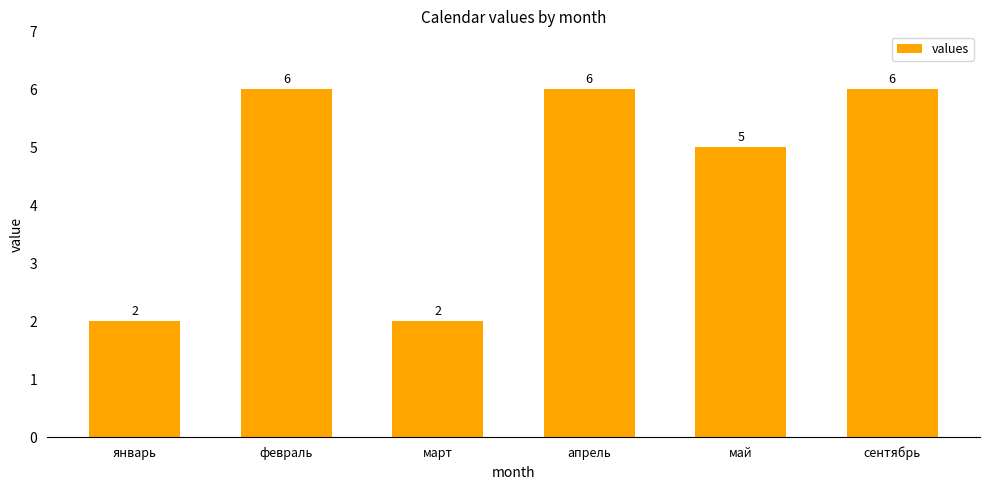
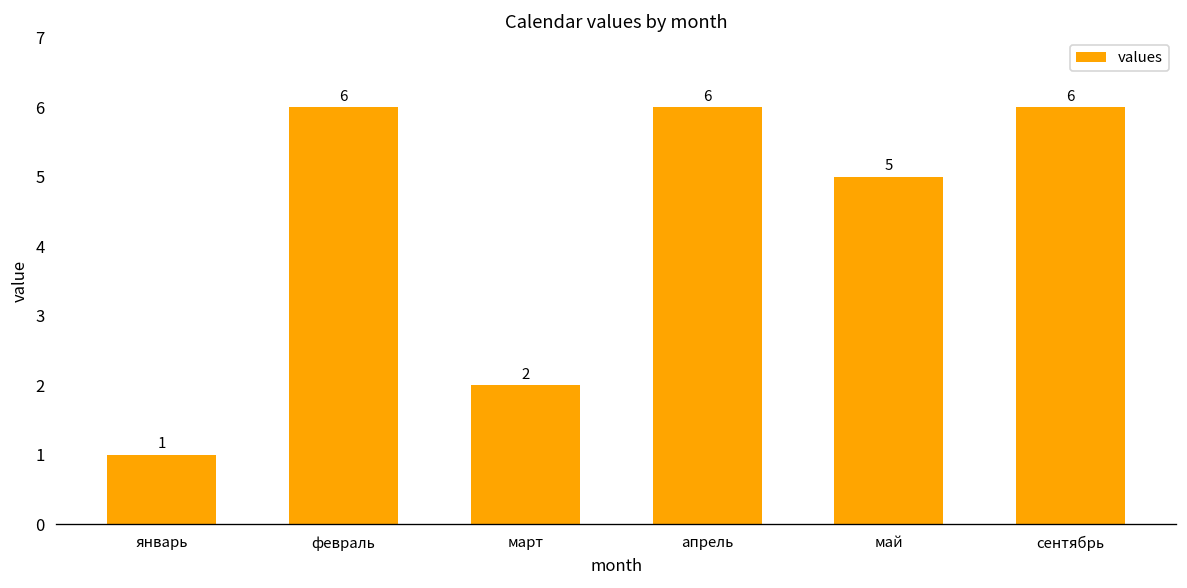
  {
-   "январь": 2,
+   "январь": 1,
    "февраль": 6,
    "март": 2,
    "апрель": 6,
    "май": 5,
    "сентябрь": 6
  }
